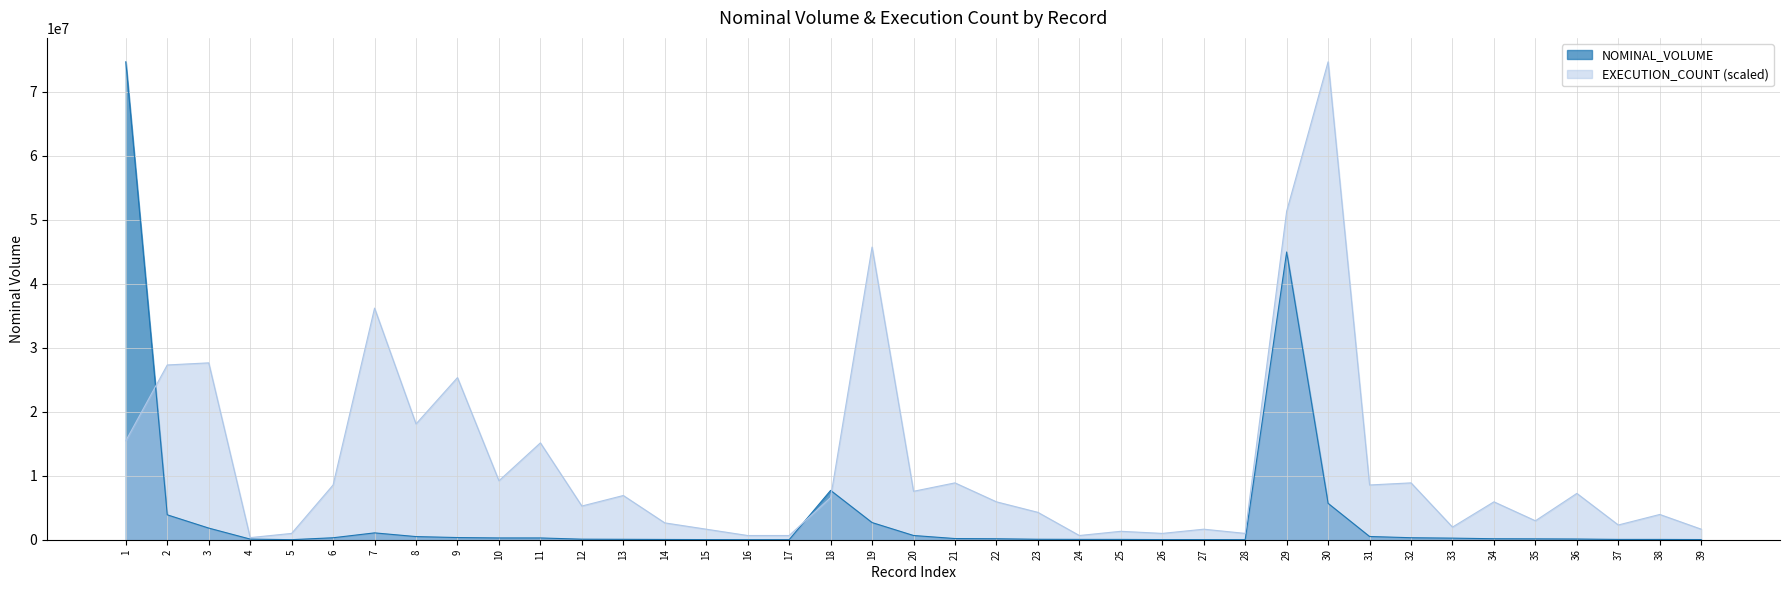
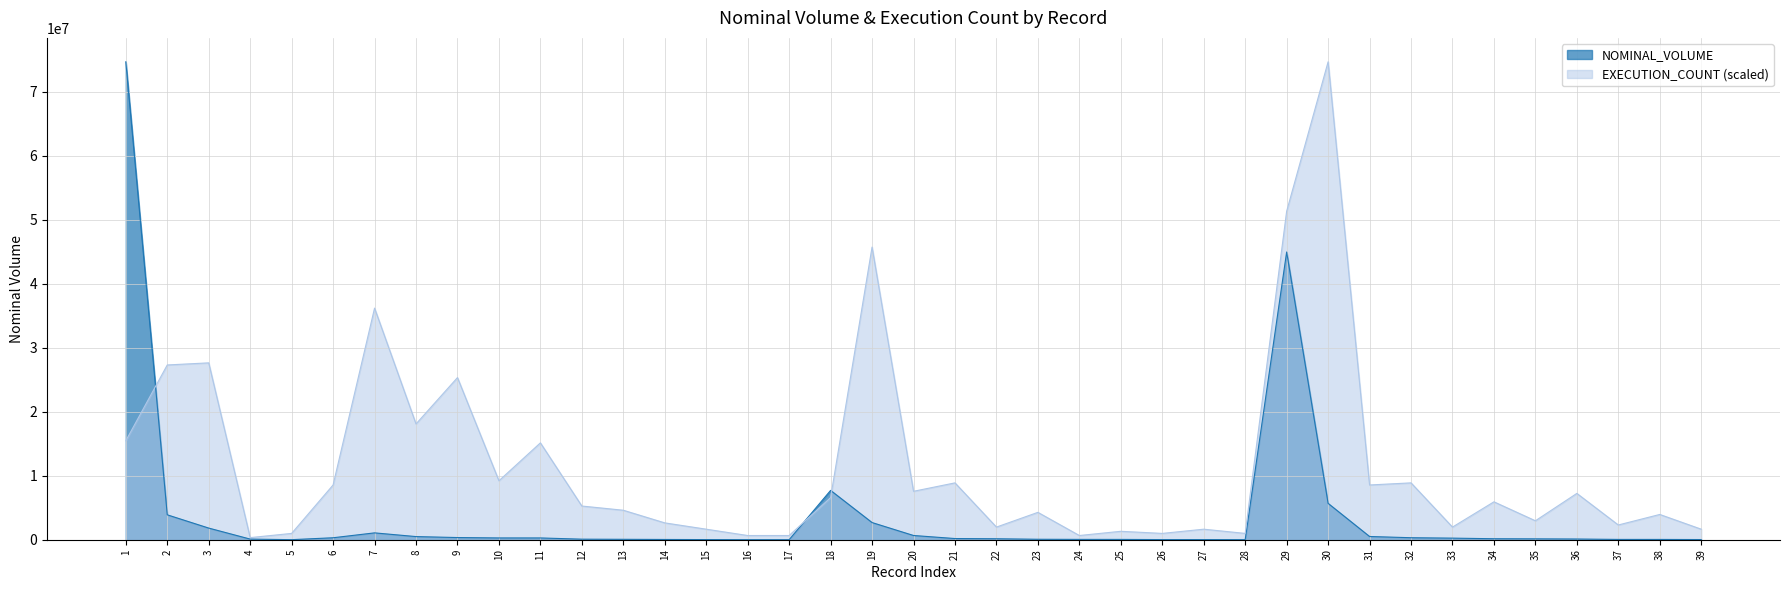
  {
    "NOMINAL_VOLUME": {
      "1": 75000000,
      "2": 4000000,
      "3": 2000000,
      "5": 0,
      "6": 0,
      "7": 1000000,
      "8": 0,
      "9": 0,
      "10": 0,
      "11": 0,
      "12": 0,
      "13": 0,
      "14": 0,
      "15": 0,
      "16": 0,
      "17": 0,
      "18": 8000000,
      "19": 3000000,
      "20": 1000000,
      "21": 0,
      "22": 0,
      "23": 0,
      "24": 0,
      "25": 0,
      "26": 0,
      "27": 0,
      "28": 0,
      "29": 45000000,
      "30": 6000000,
      "31": 1000000,
      "32": 0,
      "33": 0,
      "34": 0,
      "35": 0,
      "36": 0,
      "37": 0,
      "38": 0,
      "39": 0
    },
    "EXECUTION_COUNT (scaled)": {
      "1": 15000000,
      "2": 27000000,
      "3": 28000000,
      "5": 1000000,
      "6": 9000000,
      "7": 36000000,
      "8": 18000000,
      "9": 25000000,
      "10": 9000000,
      "11": 15000000,
      "12": 5000000,
-     "13": 7000000,
+     "13": 5000000,
      "14": 3000000,
      "15": 2000000,
      "16": 1000000,
      "17": 1000000,
      "18": 7000000,
      "19": 46000000,
      "20": 8000000,
      "21": 9000000,
-     "22": 6000000,
+     "22": 2000000,
      "23": 4000000,
      "24": 1000000,
      "25": 1000000,
      "26": 1000000,
      "27": 2000000,
      "28": 1000000,
      "29": 51000000,
      "30": 75000000,
      "31": 9000000,
      "32": 9000000,
      "33": 2000000,
      "34": 6000000,
      "35": 3000000,
      "36": 7000000,
      "37": 2000000,
      "38": 4000000,
      "39": 2000000
    }
  }
